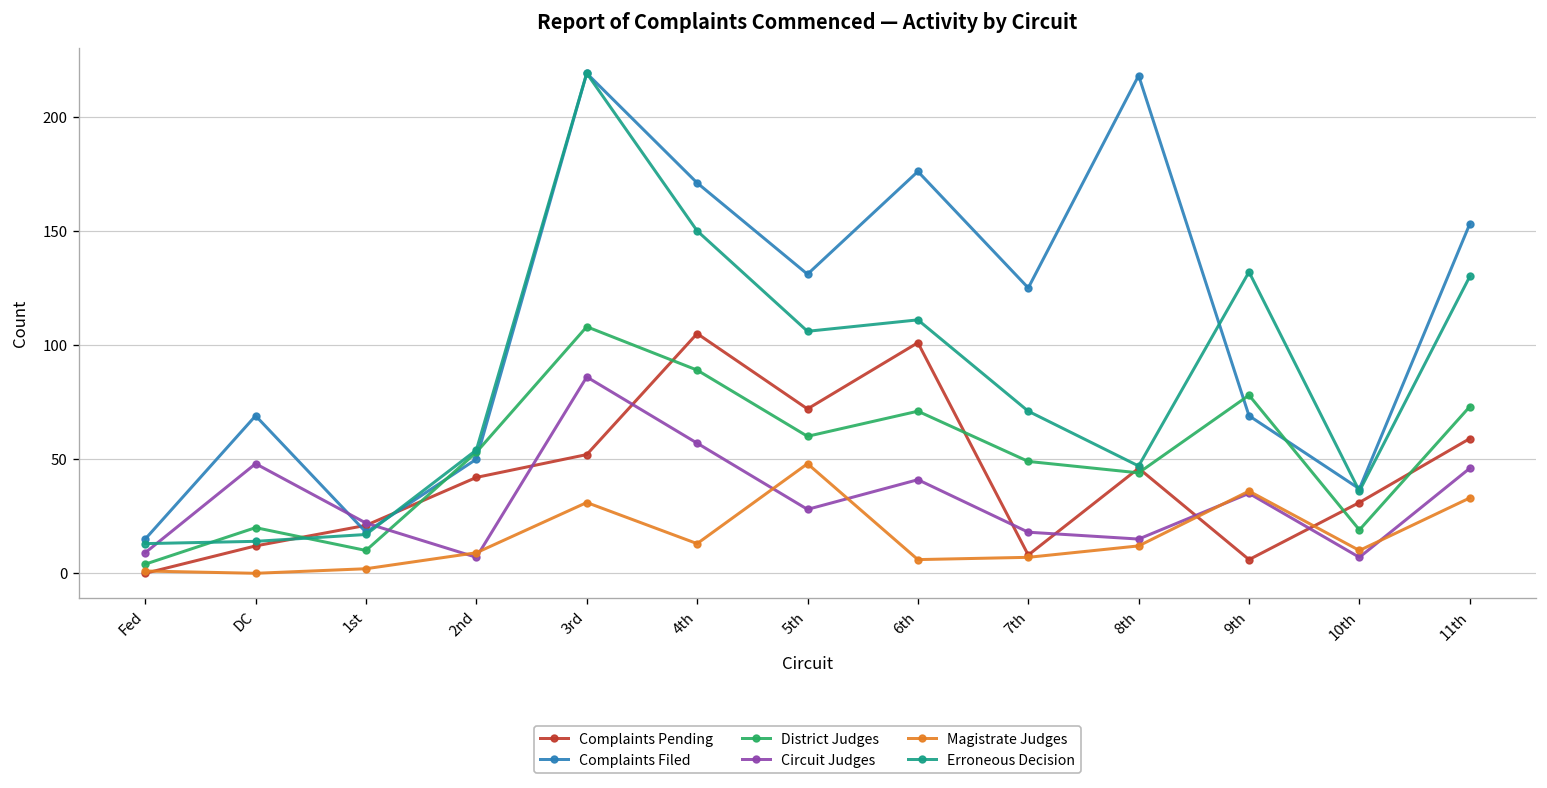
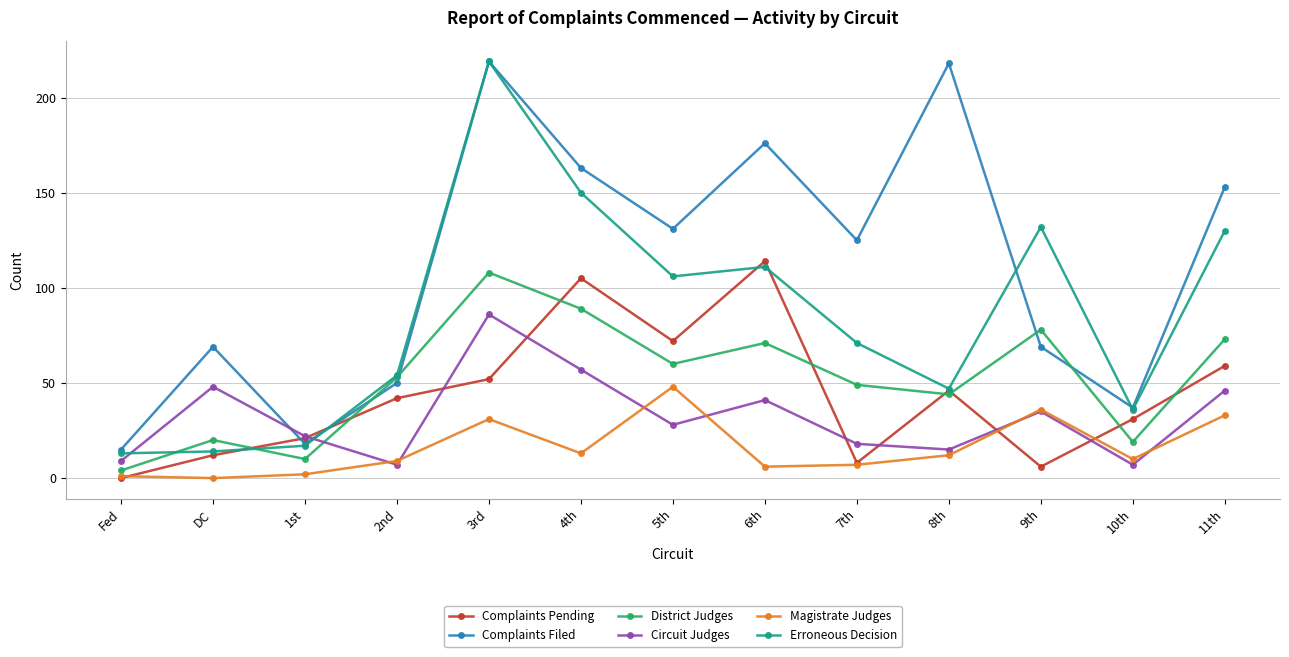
  {
    "Complaints Pending": {
      "DC": 12,
      "2nd": 42,
      "3rd": 52,
      "4th": 105,
      "5th": 72,
-     "6th": 101,
+     "6th": 114,
      "9th": 6,
      "10th": 31,
      "11th": 59
    },
    "Complaints Filed": {
      "Fed": 15,
      "DC": 69,
      "2nd": 50,
-     "4th": 171,
+     "4th": 163,
      "5th": 131,
      "6th": 176,
      "7th": 125,
      "8th": 218,
      "9th": 69,
      "11th": 153
    },
    "Circuit Judges": {
      "Fed": 9,
      "DC": 48,
      "2nd": 7,
      "3rd": 86,
      "4th": 57,
      "5th": 28,
      "6th": 41,
      "7th": 18,
      "8th": 15,
      "10th": 7,
      "11th": 46
    },
    "Magistrate Judges": {
      "DC": 0,
      "1st": 2,
      "2nd": 9,
      "3rd": 31,
      "4th": 13,
      "5th": 48,
      "6th": 6,
      "8th": 12,
      "10th": 10,
      "11th": 33
    }
  }
